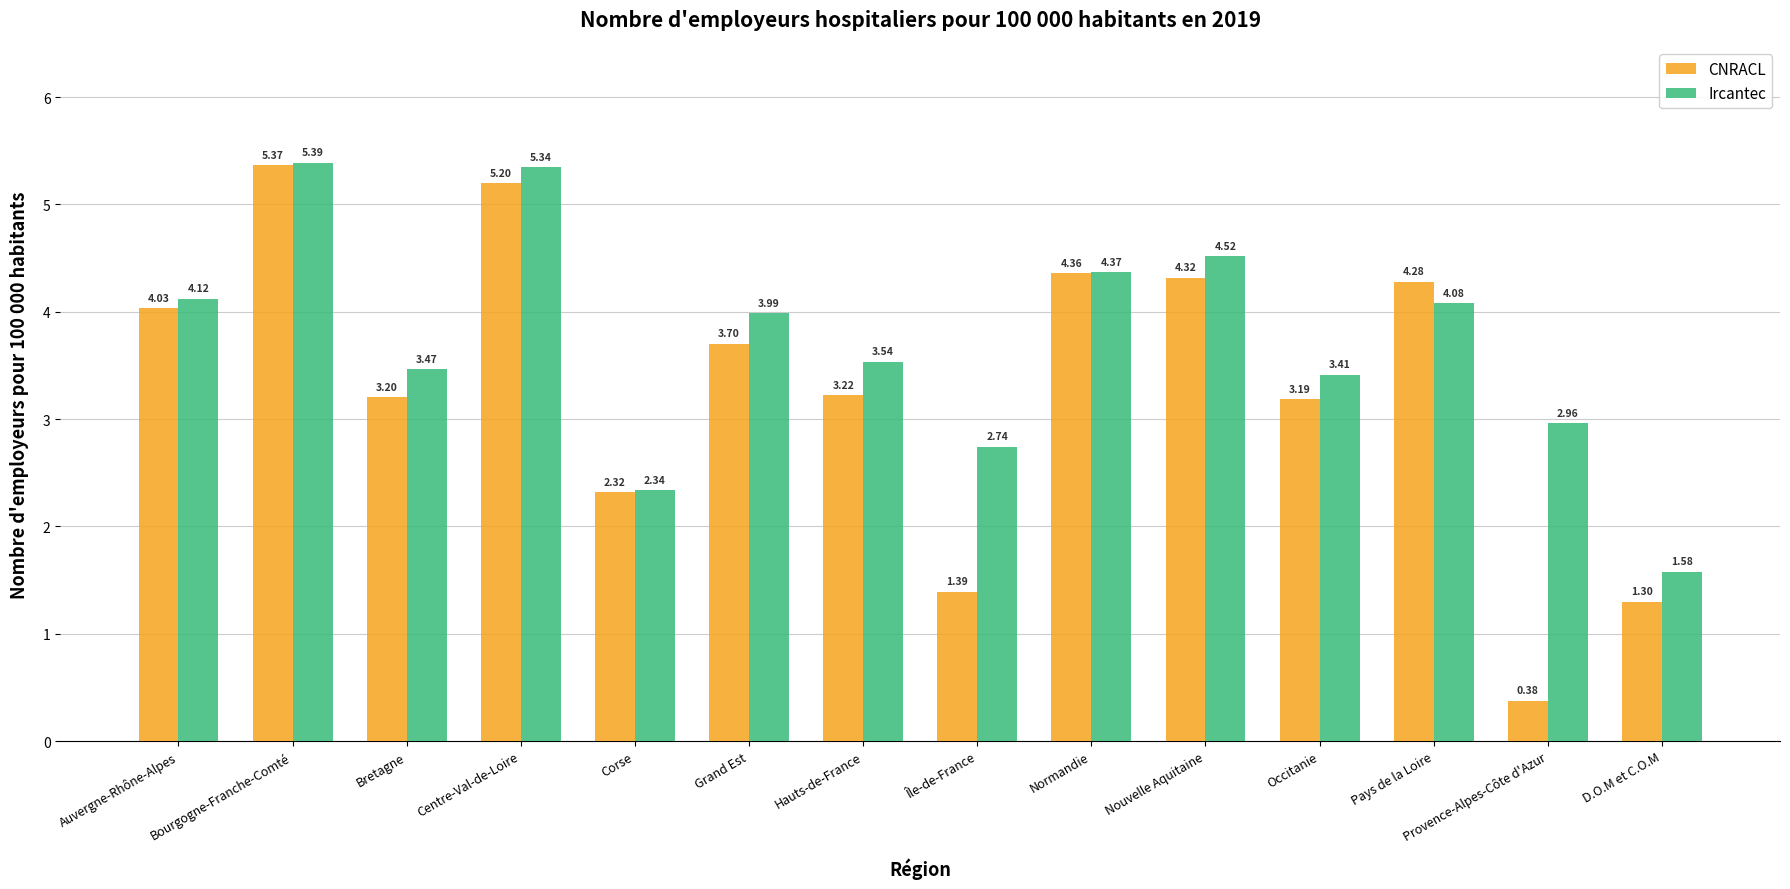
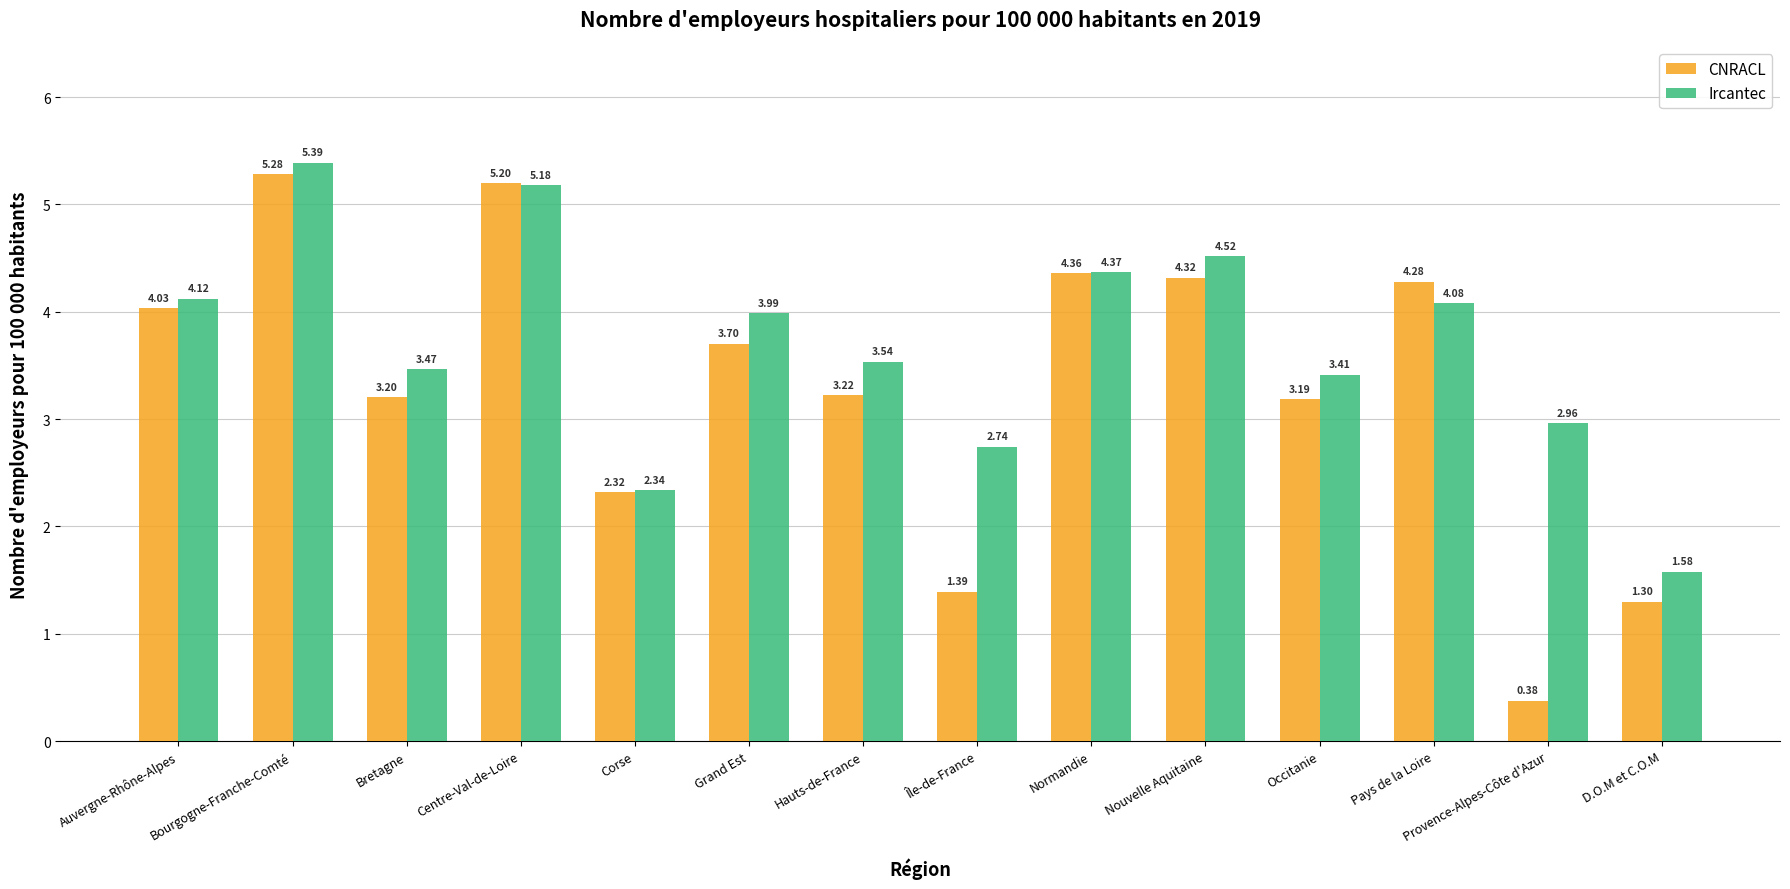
  {
    "CNRACL": {
      "Auvergne-Rhône-Alpes": 4.03,
-     "Bourgogne-Franche-Comté": 5.37,
+     "Bourgogne-Franche-Comté": 5.28,
      "Bretagne": 3.20,
      "Centre-Val-de-Loire": 5.20,
      "Corse": 2.32,
      "Grand Est": 3.70,
      "Hauts-de-France": 3.22,
      "Île-de-France": 1.39,
      "Normandie": 4.36,
      "Nouvelle Aquitaine": 4.32,
      "Occitanie": 3.19,
      "Pays de la Loire": 4.28,
      "Provence-Alpes-Côte d'Azur": 0.38,
      "D.O.M et C.O.M": 1.30
    },
    "Ircantec": {
      "Auvergne-Rhône-Alpes": 4.12,
      "Bourgogne-Franche-Comté": 5.39,
      "Bretagne": 3.47,
-     "Centre-Val-de-Loire": 5.34,
+     "Centre-Val-de-Loire": 5.18,
      "Corse": 2.34,
      "Grand Est": 3.99,
      "Hauts-de-France": 3.54,
      "Île-de-France": 2.74,
      "Normandie": 4.37,
      "Nouvelle Aquitaine": 4.52,
      "Occitanie": 3.41,
      "Pays de la Loire": 4.08,
      "Provence-Alpes-Côte d'Azur": 2.96,
      "D.O.M et C.O.M": 1.58
    }
  }
